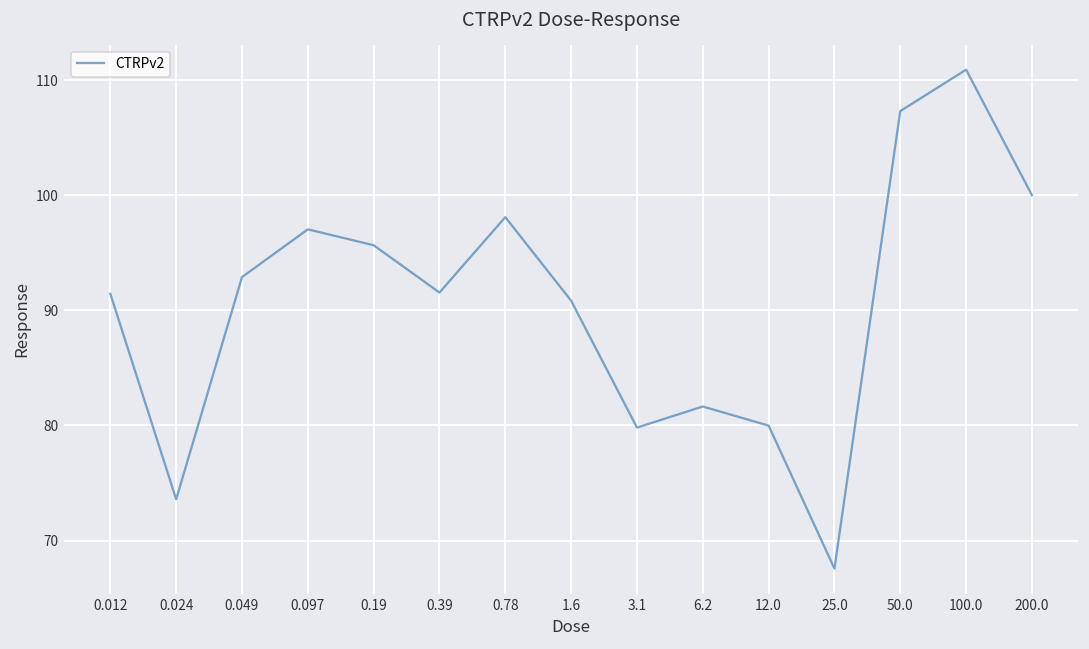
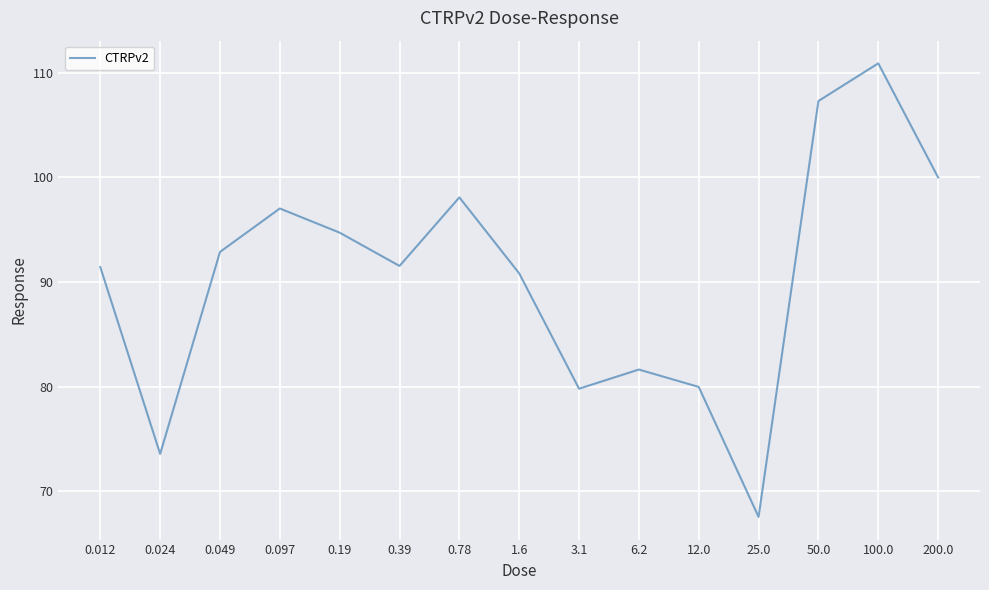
  {
    "0.012": 91.4,
    "0.024": 73.6,
    "0.049": 92.9,
    "0.097": 97.0,
-   "0.19": 95.7,
+   "0.19": 94.7,
    "0.39": 91.5,
    "0.78": 98.1,
    "1.6": 90.8,
    "3.1": 79.8,
    "6.2": 81.6,
    "12.0": 80.0,
    "25.0": 67.6,
    "50.0": 107.3,
    "100.0": 110.9,
    "200.0": 100.0
  }
